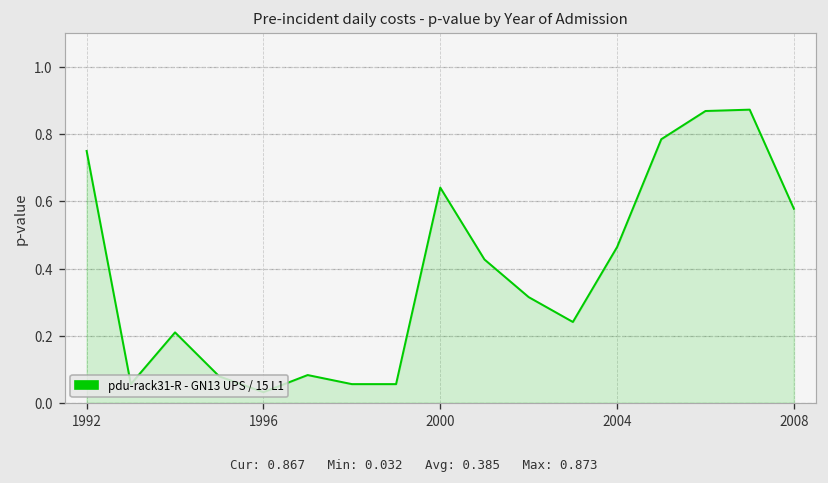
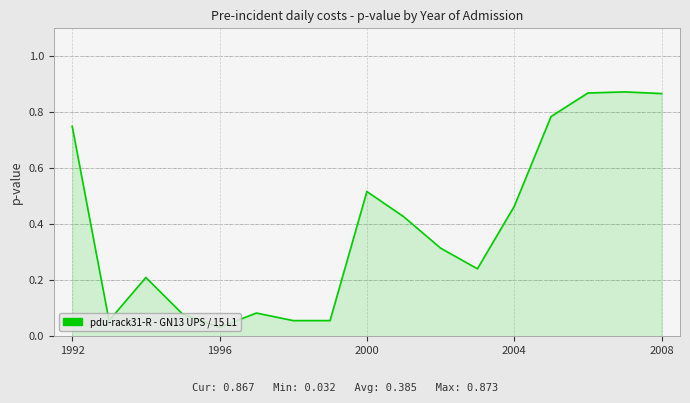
  {
    "1992": 0.75,
-   "2000": 0.64,
+   "2000": 0.52,
    "2004": 0.46,
-   "2008": 0.58
+   "2008": 0.87
  }
